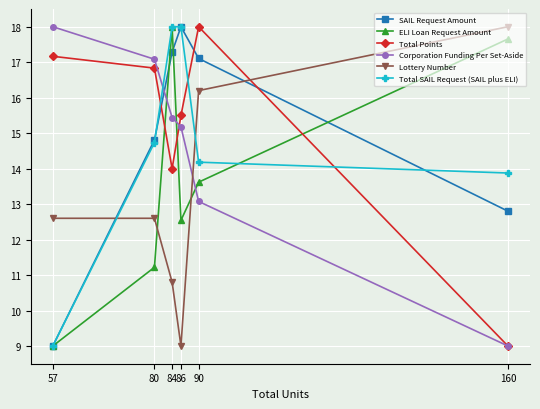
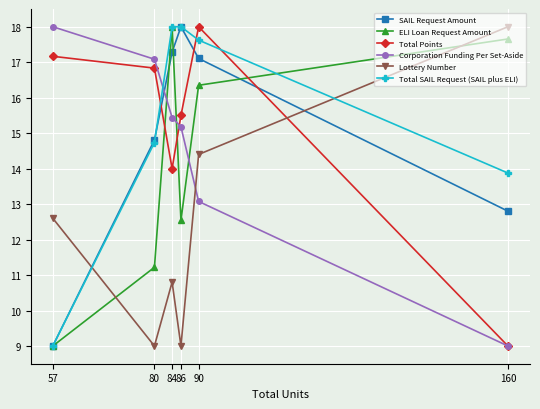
  {
    "SAIL Request Amount": {
      "80": 14.8,
      "90": 17.1,
      "160": 12.8
    },
    "ELI Loan Request Amount": {
      "80": 11.2,
-     "90": 13.6
+     "90": 16.3
    },
    "Total Points": {
      "57": 17.2,
      "80": 16.8,
      "90": 18.0
    },
    "Corporation Funding Per Set-Aside": {
      "57": 18.0,
      "80": 17.1,
      "90": 13.1
    },
    "Lottery Number": {
      "57": 12.6,
-     "80": 12.6,
-     "90": 16.2
+     "80": 9.0,
+     "90": 14.4
    },
    "Total SAIL Request (SAIL plus ELI)": {
      "80": 14.7,
-     "90": 14.2,
+     "90": 17.6,
      "160": 13.9
    }
  }
